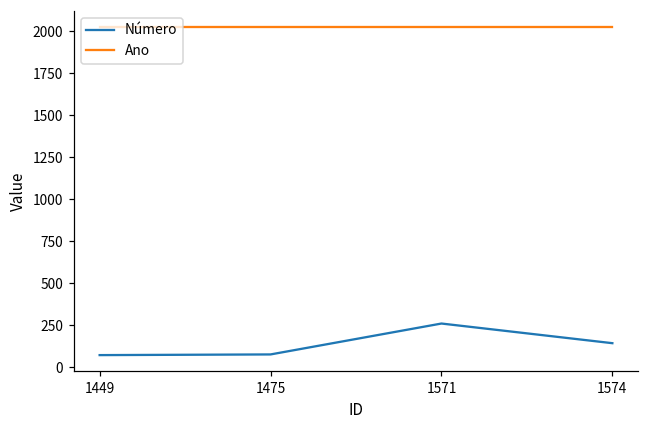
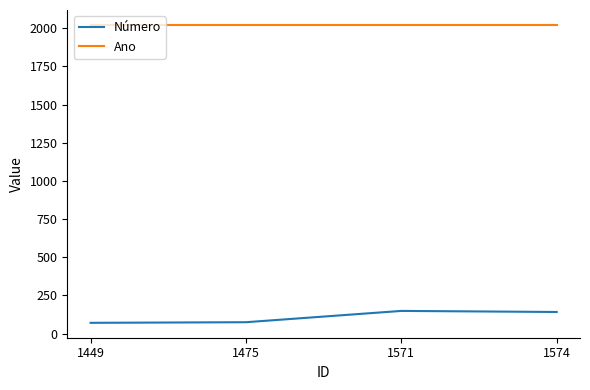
  {
    "Número": {
      "1449": 70,
      "1475": 80,
-     "1571": 260,
+     "1571": 150,
      "1574": 140
    },
    "Ano": {
      "1475": 2020,
      "1571": 2020,
      "1574": 2020
    }
  }
